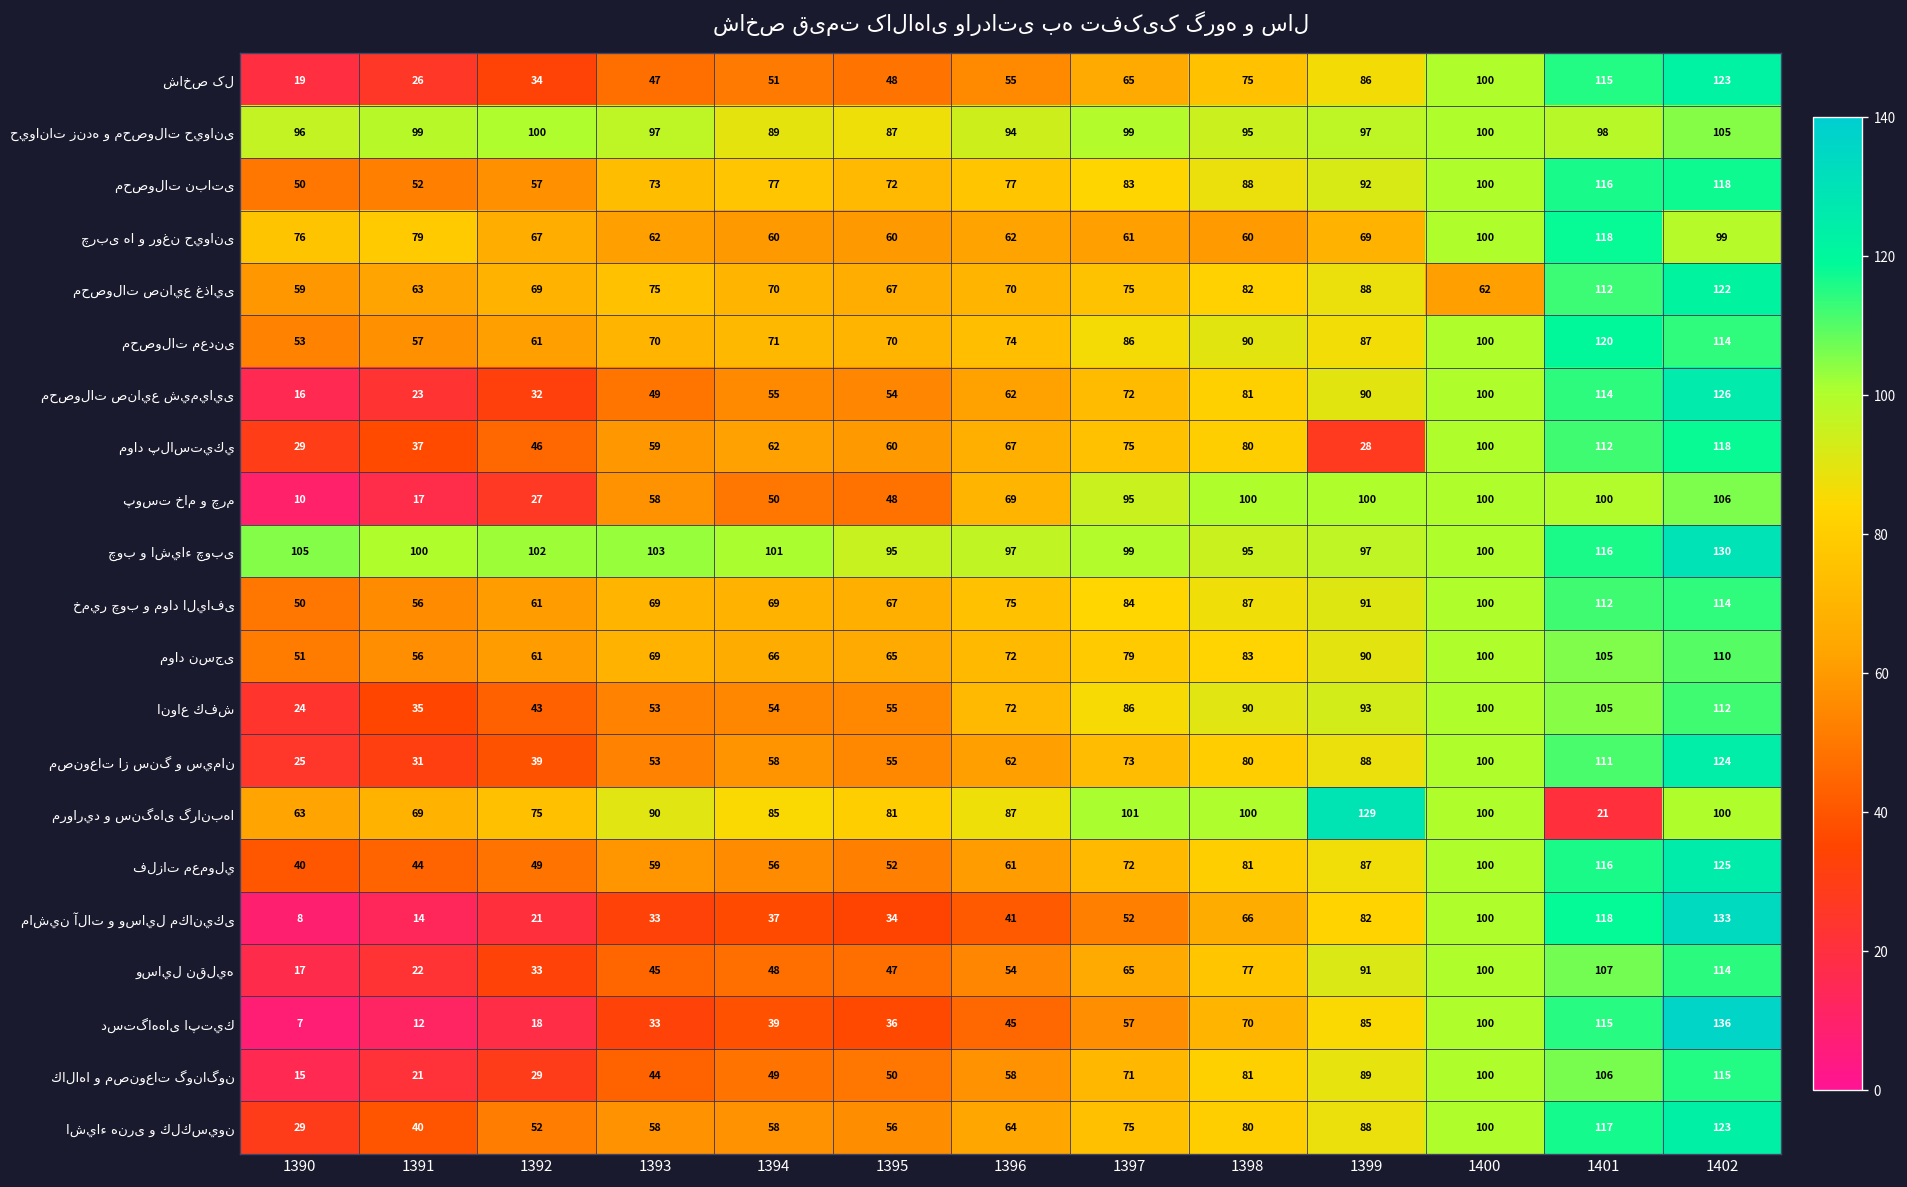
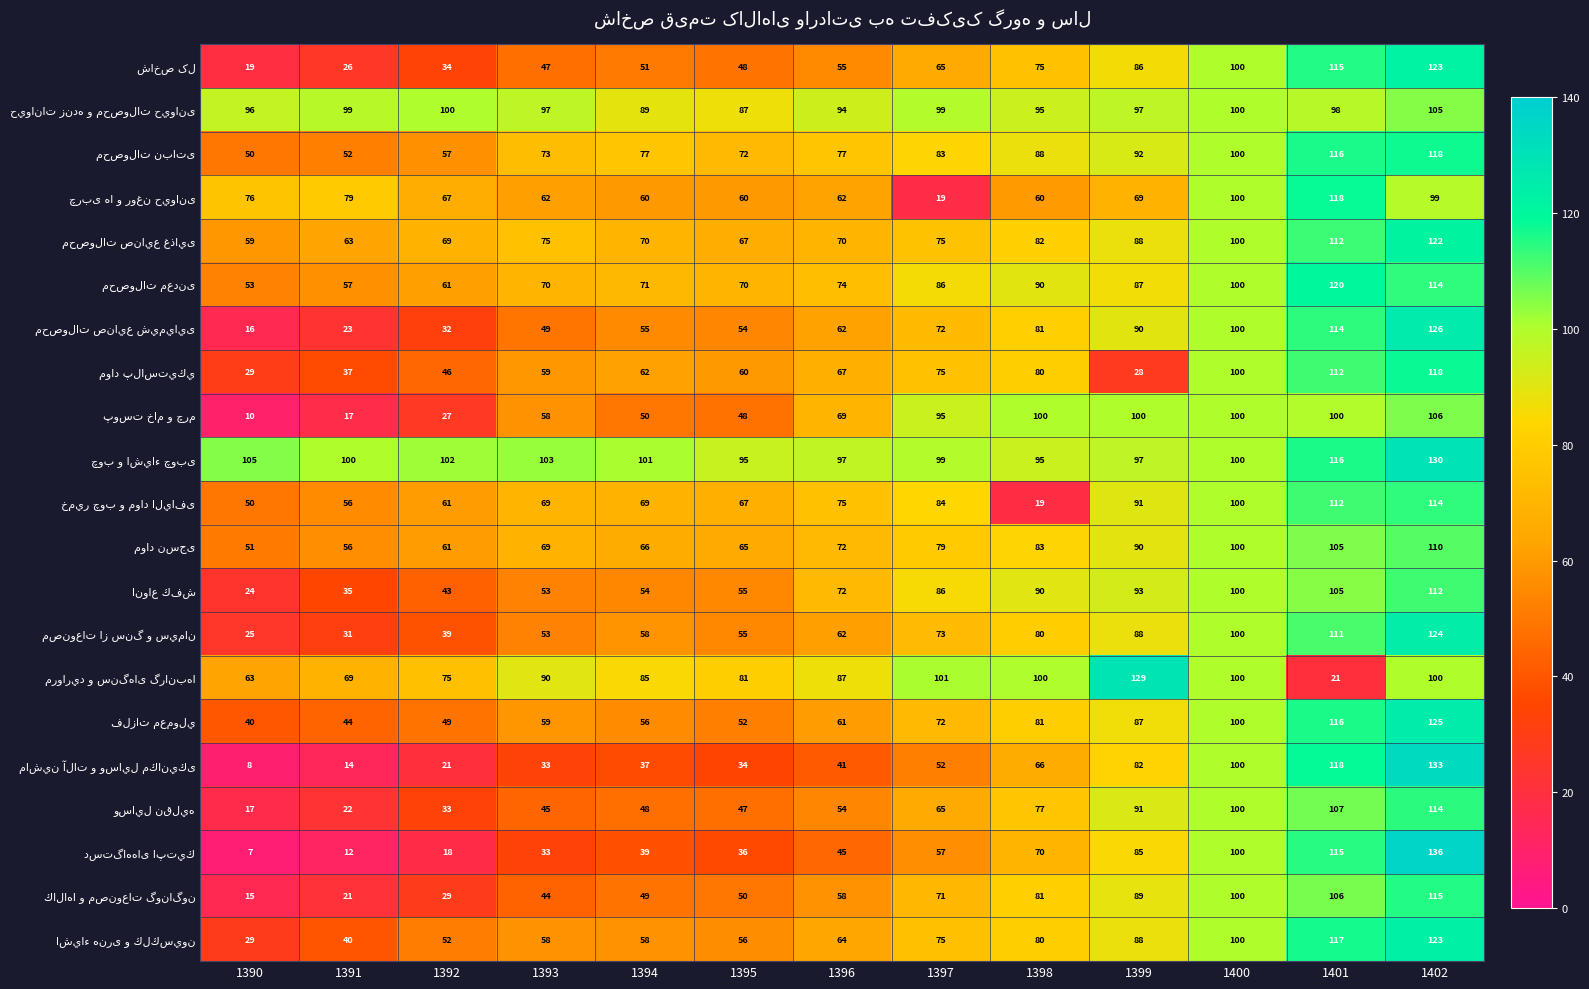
  {
    "چربى ها و روغن حيوانى": {
      "1390": 76,
      "1391": 79,
      "1392": 67,
      "1393": 62,
      "1394": 60,
      "1395": 60,
      "1396": 62,
-     "1397": 61,
+     "1397": 19,
      "1398": 60,
      "1399": 69,
      "1400": 100,
      "1401": 118,
      "1402": 99
    },
    "محصولات صنايع غذايى": {
      "1390": 59,
      "1391": 63,
      "1392": 69,
      "1393": 75,
      "1394": 70,
      "1395": 67,
      "1396": 70,
      "1397": 75,
      "1398": 82,
      "1399": 88,
-     "1400": 62,
+     "1400": 100,
      "1401": 112,
      "1402": 122
    },
    "خمير چوب و مواد اليافى": {
      "1390": 50,
      "1391": 56,
      "1392": 61,
      "1393": 69,
      "1394": 69,
      "1395": 67,
      "1396": 75,
      "1397": 84,
-     "1398": 87,
+     "1398": 19,
      "1399": 91,
      "1400": 100,
      "1401": 112,
      "1402": 114
    }
  }
